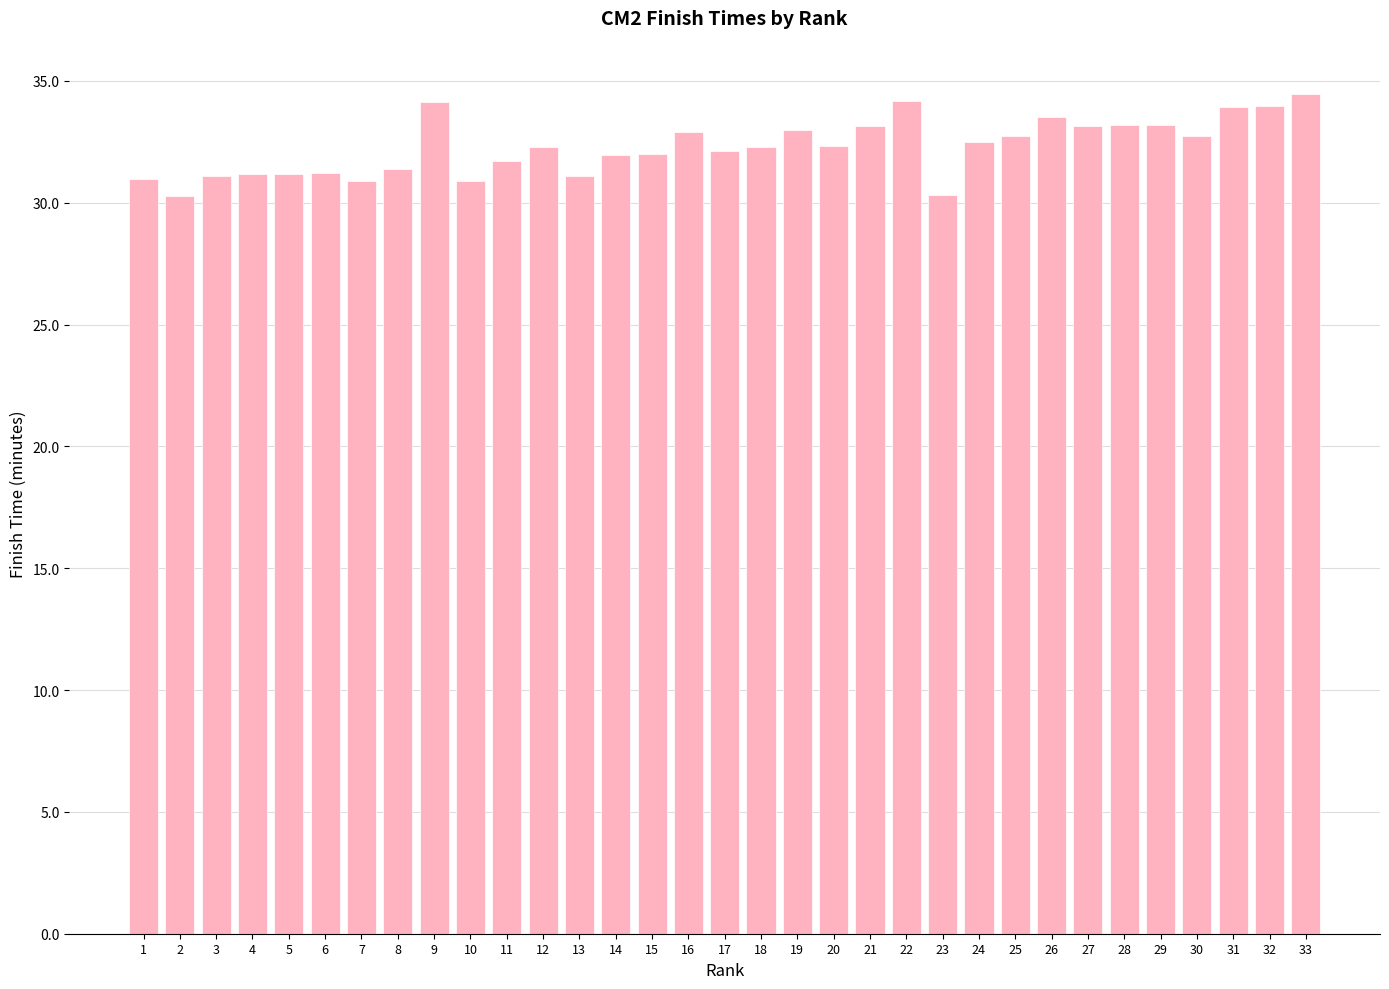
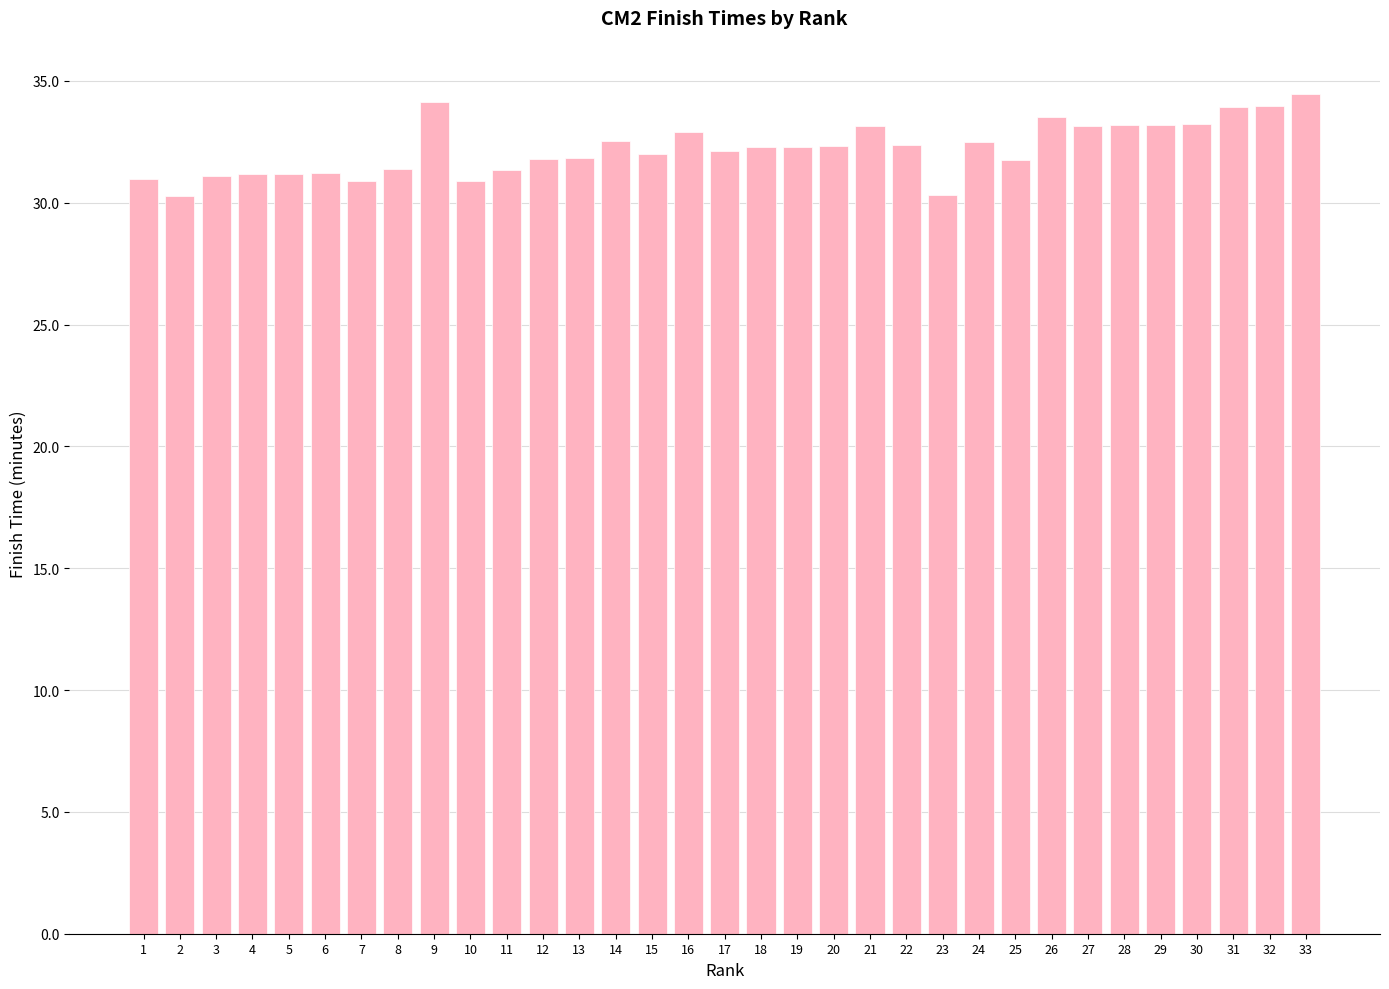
  {
    "1": 31.0,
    "2": 30.3,
    "3": 31.1,
    "4": 31.2,
    "5": 31.2,
    "6": 31.2,
    "7": 30.9,
    "8": 31.4,
    "9": 34.1,
    "10": 30.9,
-   "11": 31.7,
-   "12": 32.3,
-   "13": 31.1,
-   "14": 32.0,
+   "11": 31.4,
+   "12": 31.8,
+   "13": 31.8,
+   "14": 32.6,
    "15": 32.0,
    "16": 32.9,
    "17": 32.1,
    "18": 32.3,
-   "19": 33.0,
+   "19": 32.3,
    "20": 32.3,
    "21": 33.1,
-   "22": 34.2,
+   "22": 32.4,
    "23": 30.3,
    "24": 32.5,
-   "25": 32.7,
+   "25": 31.8,
    "26": 33.5,
    "27": 33.2,
    "28": 33.2,
    "29": 33.2,
-   "30": 32.8,
+   "30": 33.2,
    "31": 33.9,
    "32": 34.0,
    "33": 34.5
  }
